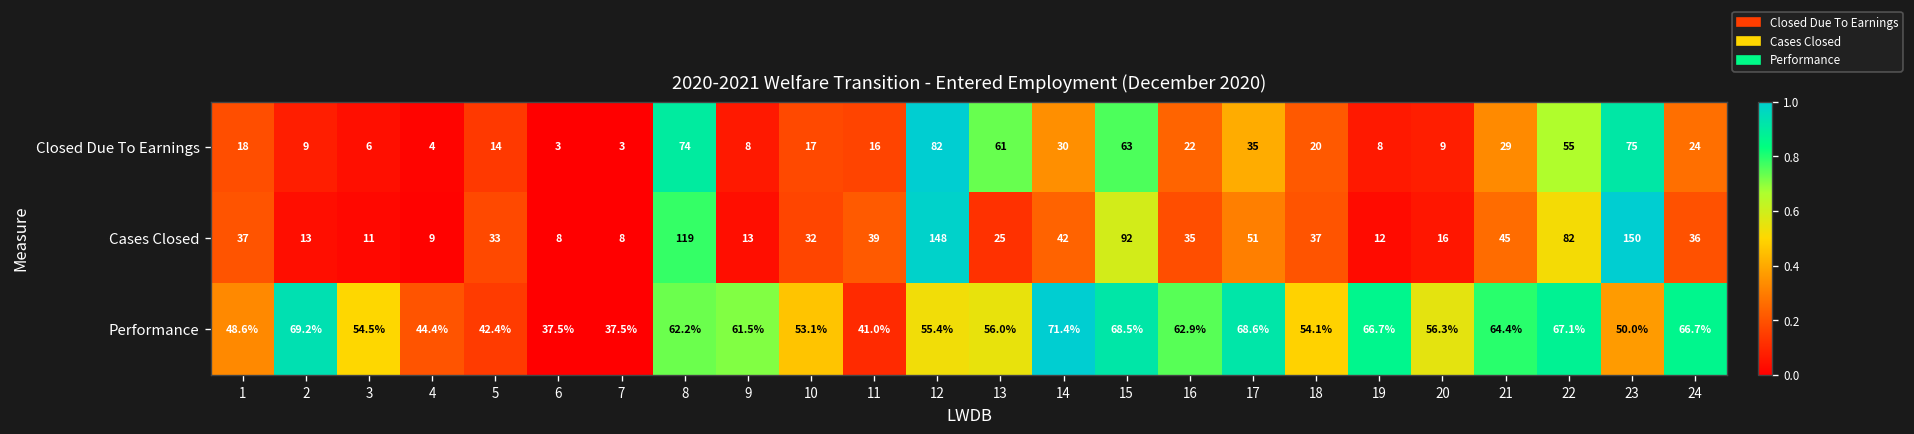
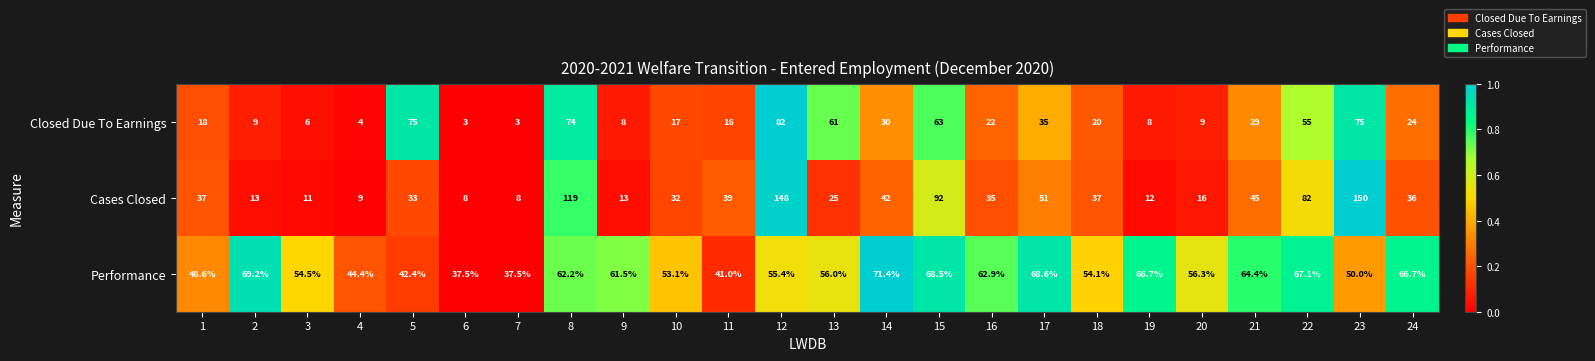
  {
    "Closed Due To Earnings": {
      "1": "18",
      "2": "9",
      "3": "6",
      "4": "4",
-     "5": "14",
+     "5": "75",
      "6": "3",
      "7": "3",
      "8": "74",
      "9": "8",
      "10": "17",
      "11": "16",
      "12": "82",
      "13": "61",
      "14": "30",
      "15": "63",
      "16": "22",
      "17": "35",
      "18": "20",
      "19": "8",
      "20": "9",
      "21": "29",
      "22": "55",
      "23": "75",
      "24": "24"
    },
    "Cases Closed": {
      "1": "37",
      "2": "13",
      "3": "11",
      "4": "9",
      "5": "33",
      "6": "8",
      "7": "8",
      "8": "119",
      "9": "13",
      "10": "32",
      "11": "39",
      "12": "148",
      "13": "25",
      "14": "42",
      "15": "92",
      "16": "35",
      "17": "51",
      "18": "37",
      "19": "12",
      "20": "16",
      "21": "45",
      "22": "82",
      "23": "150",
      "24": "36"
    },
    "Performance": {
      "1": "48.6%",
      "2": "69.2%",
      "3": "54.5%",
      "4": "44.4%",
      "5": "42.4%",
      "6": "37.5%",
      "7": "37.5%",
      "8": "62.2%",
      "9": "61.5%",
      "10": "53.1%",
      "11": "41.0%",
      "12": "55.4%",
      "13": "56.0%",
      "14": "71.4%",
      "15": "68.5%",
      "16": "62.9%",
      "17": "68.6%",
      "18": "54.1%",
      "19": "66.7%",
      "20": "56.3%",
      "21": "64.4%",
      "22": "67.1%",
      "23": "50.0%",
      "24": "66.7%"
    }
  }
